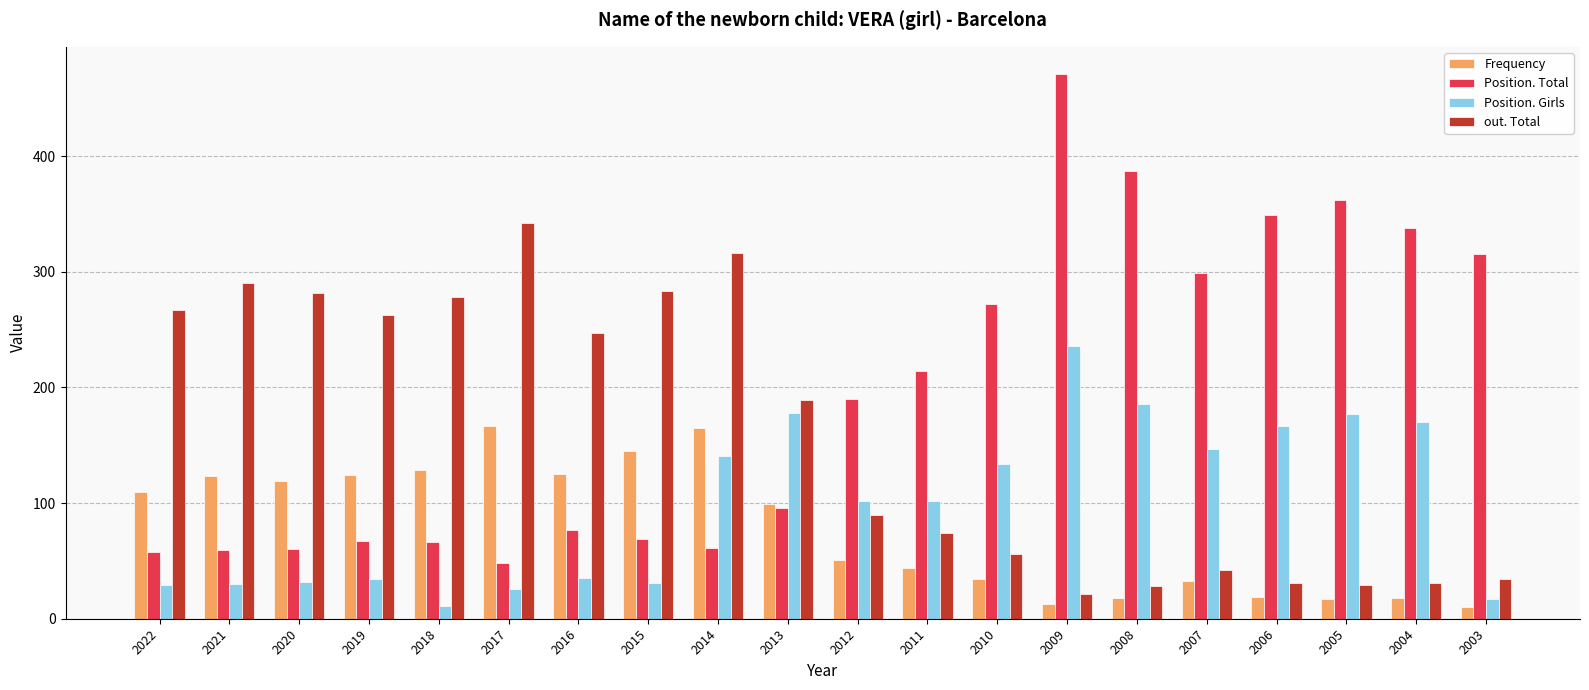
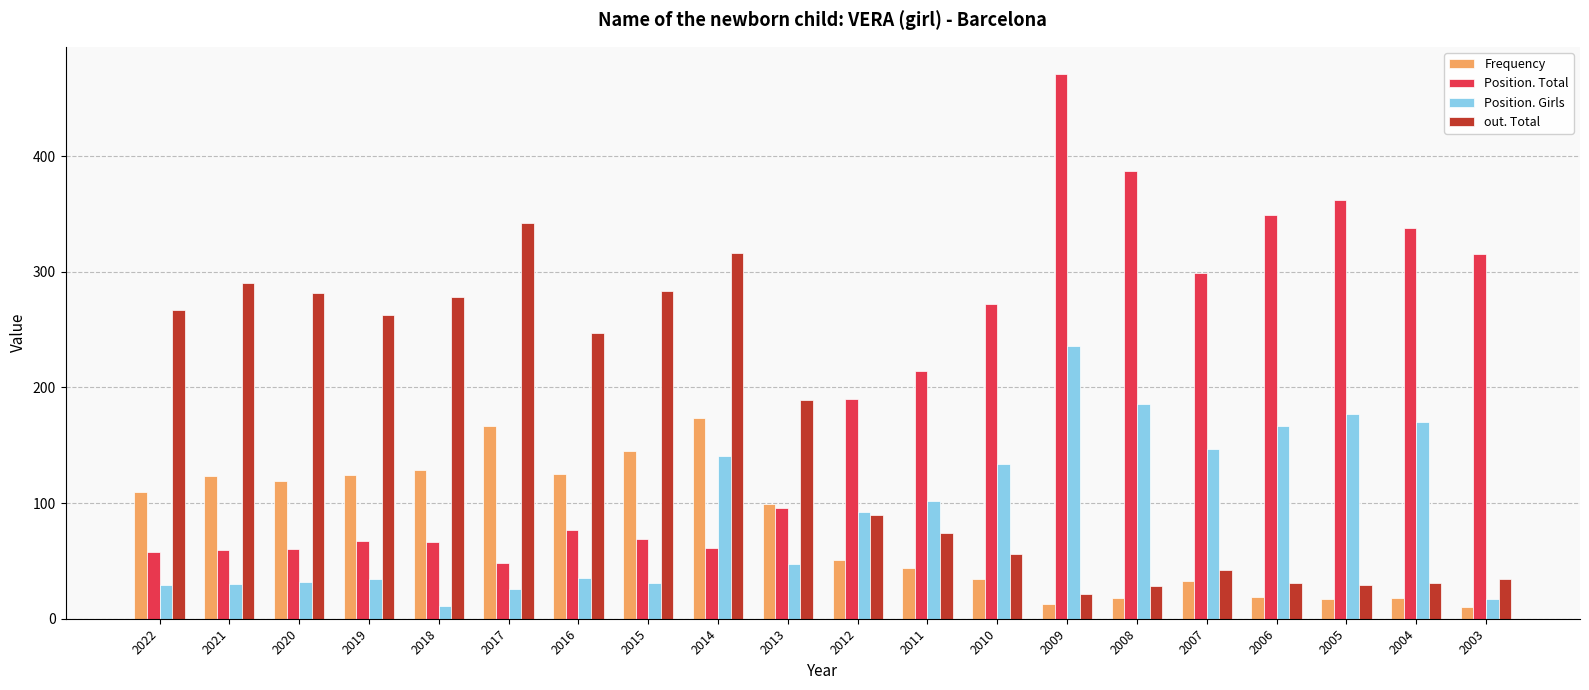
  {
    "Frequency": {
      "2022": 110,
      "2021": 123,
      "2020": 119,
      "2019": 124,
      "2018": 129,
      "2017": 167,
      "2016": 125,
      "2015": 145,
-     "2014": 165,
+     "2014": 174,
      "2013": 99,
      "2012": 51,
      "2011": 44,
      "2010": 34,
      "2009": 13,
      "2008": 18,
      "2007": 33,
      "2006": 19,
      "2005": 17,
      "2004": 18,
      "2003": 10
    },
    "Position. Girls": {
      "2022": 29,
      "2021": 30,
      "2020": 32,
      "2019": 34,
      "2018": 11,
      "2017": 26,
      "2016": 35,
      "2015": 31,
      "2014": 141,
-     "2013": 178,
-     "2012": 102,
+     "2013": 47,
+     "2012": 92,
      "2011": 102,
      "2010": 134,
      "2009": 236,
      "2008": 186,
      "2007": 147,
      "2006": 167,
      "2005": 177,
      "2004": 170,
      "2003": 17
    }
  }
